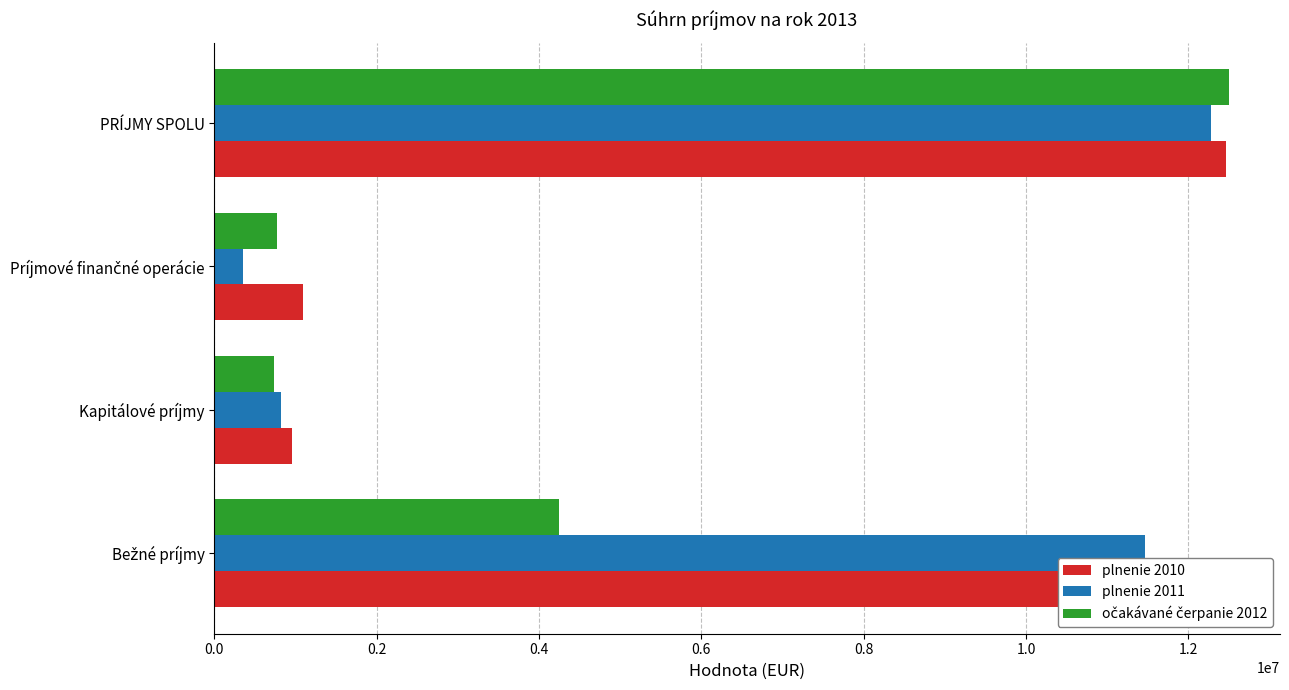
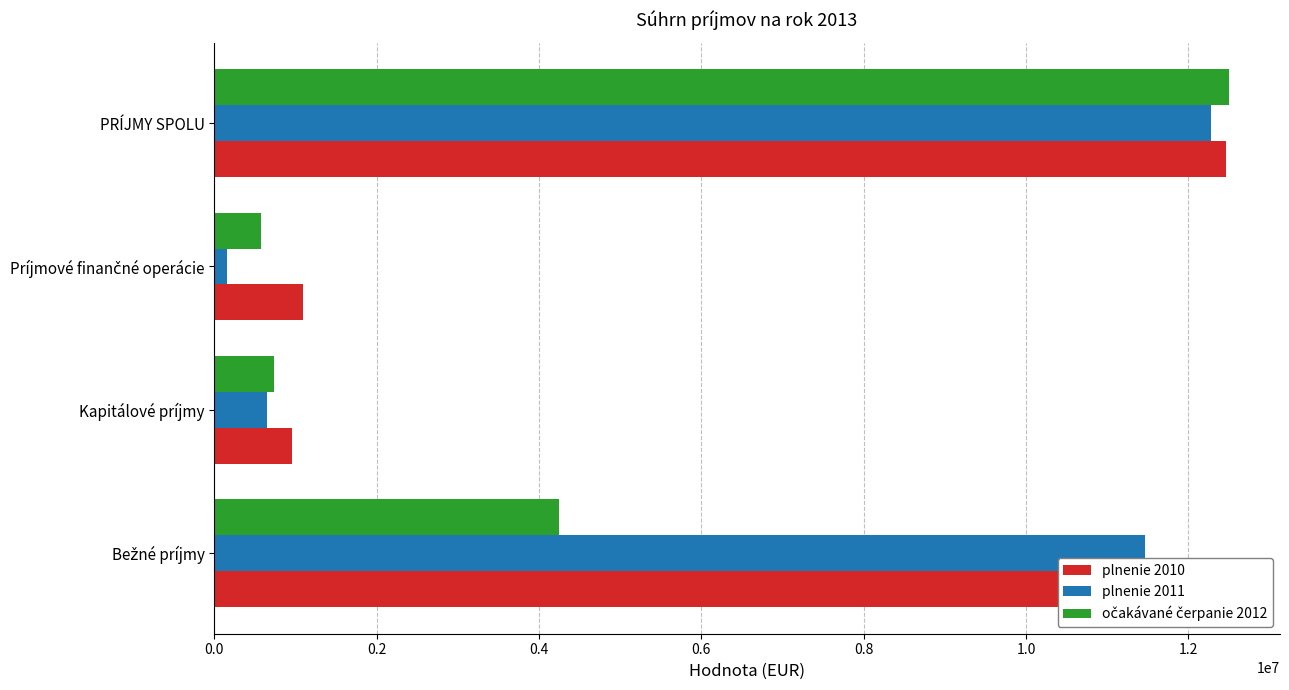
  {
    "plnenie 2010": {
      "PRÍJMY SPOLU": 12500000,
      "Príjmové finančné operácie": 1100000,
      "Kapitálové príjmy": 1000000
    },
    "plnenie 2011": {
      "PRÍJMY SPOLU": 12300000,
-     "Príjmové finančné operácie": 400000,
-     "Kapitálové príjmy": 800000,
+     "Príjmové finančné operácie": 200000,
+     "Kapitálové príjmy": 600000,
      "Bežné príjmy": 11500000
    },
    "očakávané čerpanie 2012": {
      "PRÍJMY SPOLU": 12500000,
-     "Príjmové finančné operácie": 800000,
+     "Príjmové finančné operácie": 600000,
      "Kapitálové príjmy": 700000,
      "Bežné príjmy": 4300000
    }
  }
